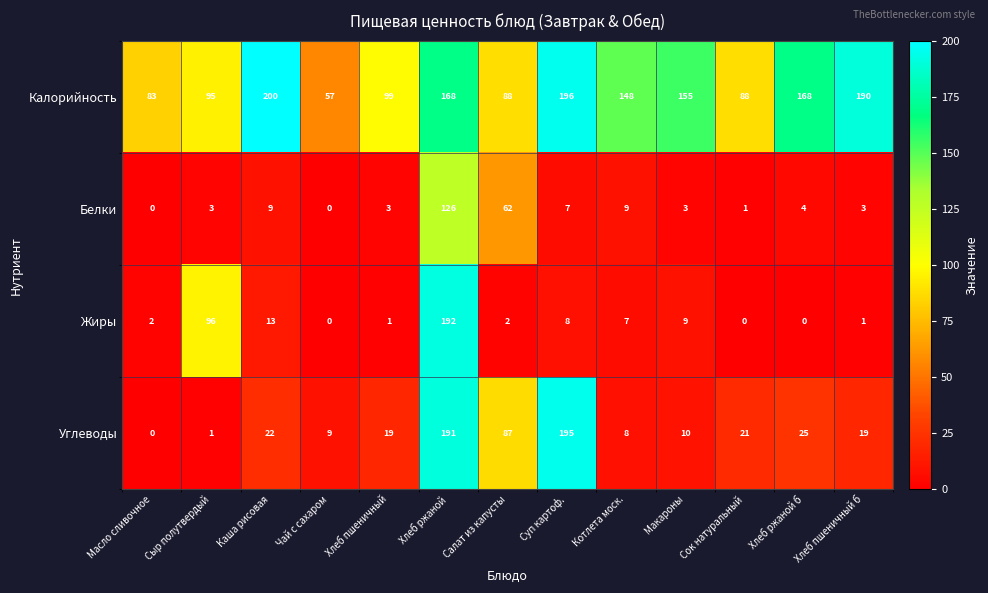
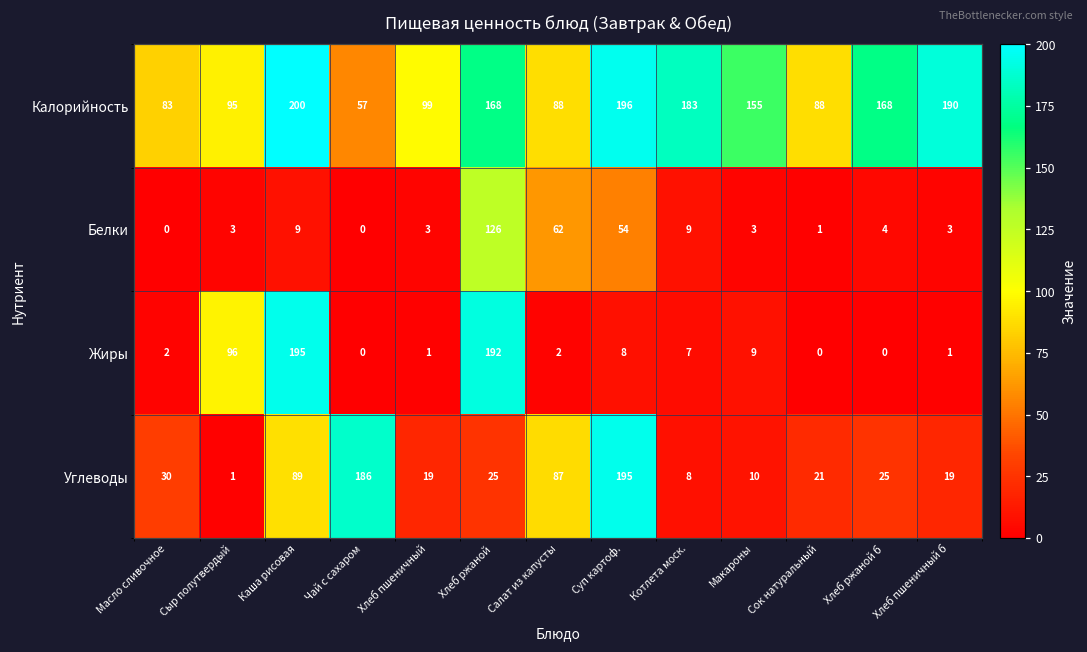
  {
    "Калорийность": {
      "Масло сливочное": 83,
      "Сыр полутвердый": 95,
      "Каша рисовая": 200,
      "Чай с сахаром": 57,
      "Хлеб пшеничный": 99,
      "Хлеб ржаной": 168,
      "Салат из капусты": 88,
      "Суп картоф.": 196,
-     "Котлета моск.": 148,
+     "Котлета моск.": 183,
      "Макароны": 155,
      "Сок натуральный": 88,
      "Хлеб ржаной б": 168,
      "Хлеб пшеничный б": 190
    },
    "Белки": {
      "Масло сливочное": 0,
      "Сыр полутвердый": 3,
      "Каша рисовая": 9,
      "Чай с сахаром": 0,
      "Хлеб пшеничный": 3,
      "Хлеб ржаной": 126,
      "Салат из капусты": 62,
-     "Суп картоф.": 7,
+     "Суп картоф.": 54,
      "Котлета моск.": 9,
      "Макароны": 3,
      "Сок натуральный": 1,
      "Хлеб ржаной б": 4,
      "Хлеб пшеничный б": 3
    },
    "Жиры": {
      "Масло сливочное": 2,
      "Сыр полутвердый": 96,
-     "Каша рисовая": 13,
+     "Каша рисовая": 195,
      "Чай с сахаром": 0,
      "Хлеб пшеничный": 1,
      "Хлеб ржаной": 192,
      "Салат из капусты": 2,
      "Суп картоф.": 8,
      "Котлета моск.": 7,
      "Макароны": 9,
      "Сок натуральный": 0,
      "Хлеб ржаной б": 0,
      "Хлеб пшеничный б": 1
    },
    "Углеводы": {
-     "Масло сливочное": 0,
+     "Масло сливочное": 30,
      "Сыр полутвердый": 1,
-     "Каша рисовая": 22,
-     "Чай с сахаром": 9,
+     "Каша рисовая": 89,
+     "Чай с сахаром": 186,
      "Хлеб пшеничный": 19,
-     "Хлеб ржаной": 191,
+     "Хлеб ржаной": 25,
      "Салат из капусты": 87,
      "Суп картоф.": 195,
      "Котлета моск.": 8,
      "Макароны": 10,
      "Сок натуральный": 21,
      "Хлеб ржаной б": 25,
      "Хлеб пшеничный б": 19
    }
  }
